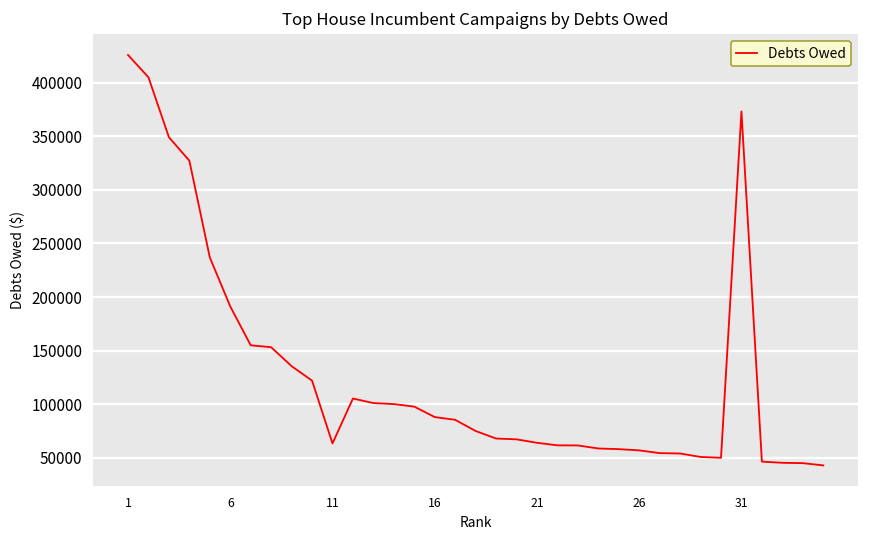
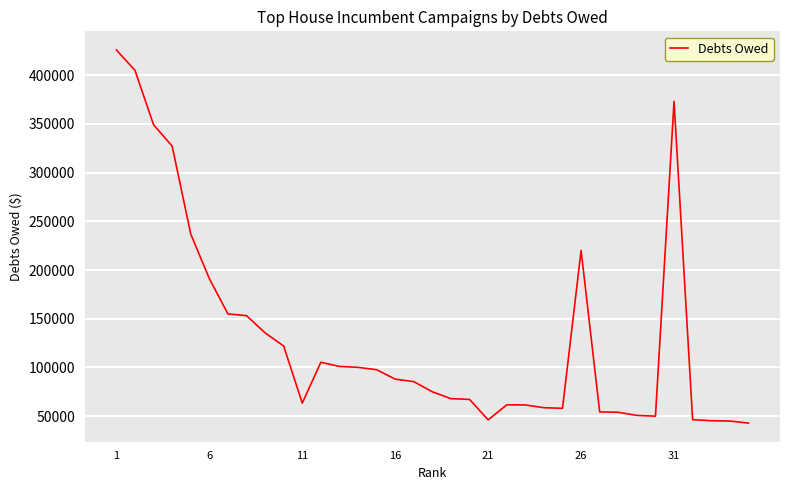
  {
    "1": 430000,
    "6": 190000,
    "11": 60000,
    "16": 90000,
-   "21": 60000,
-   "26": 60000,
+   "21": 50000,
+   "26": 220000,
    "31": 370000
  }
